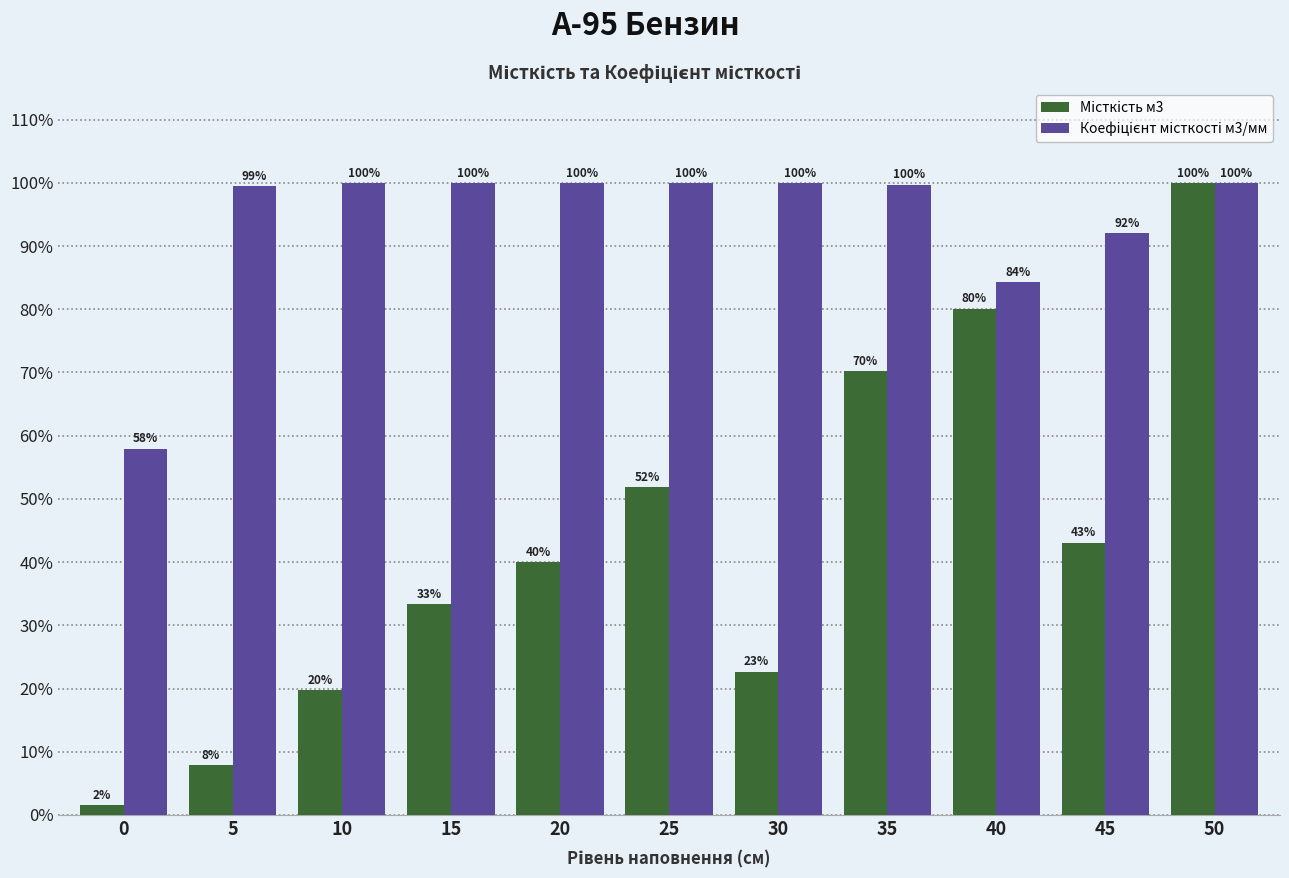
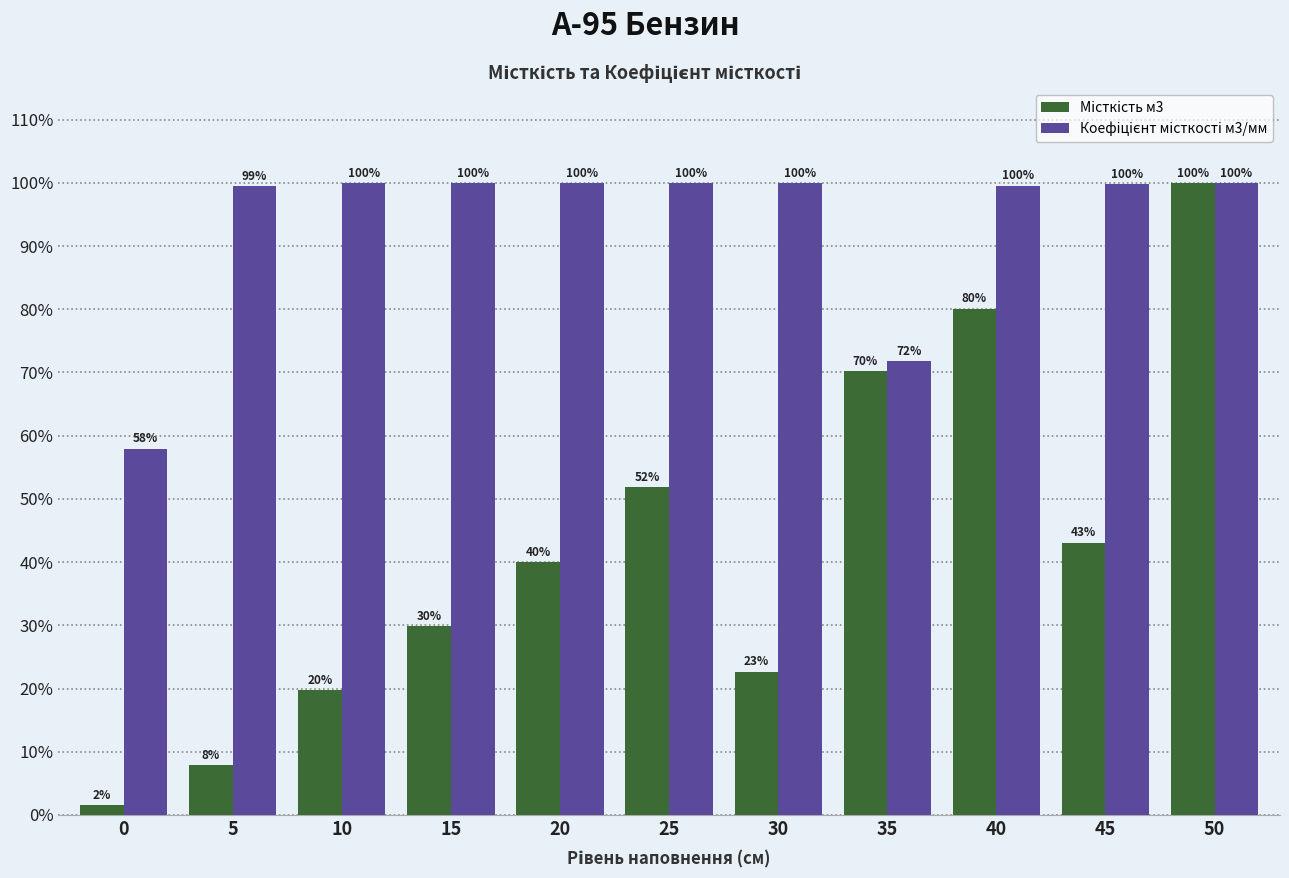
  {
    "Місткість м3": {
      "0": "2%",
      "5": "8%",
      "10": "20%",
-     "15": "33%",
+     "15": "30%",
      "20": "40%",
      "25": "52%",
      "30": "23%",
      "35": "70%",
      "40": "80%",
      "45": "43%",
      "50": "100%"
    },
    "Коефіцієнт місткості м3/мм": {
      "0": "58%",
      "5": "99%",
      "10": "100%",
      "15": "100%",
      "20": "100%",
      "25": "100%",
      "30": "100%",
-     "35": "100%",
-     "40": "84%",
-     "45": "92%",
+     "35": "72%",
+     "40": "100%",
+     "45": "100%",
      "50": "100%"
    }
  }
